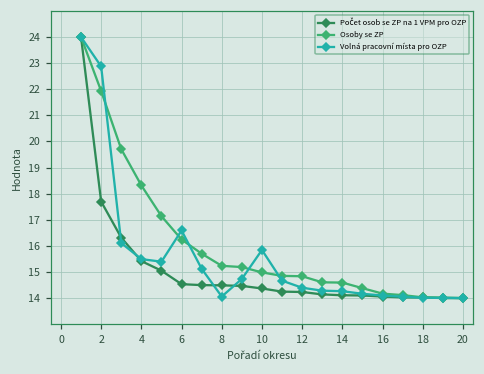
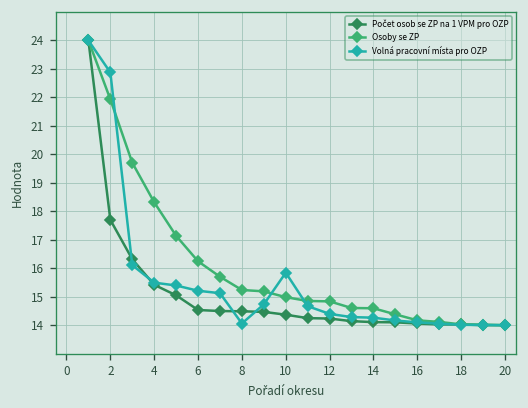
  {
    "Volná pracovní místa pro OZP": {
      "2": 22.9,
-     "6": 16.6,
+     "6": 15.2,
      "8": 14.1,
      "10": 15.8,
      "12": 14.4,
      "14": 14.3
    }
  }
